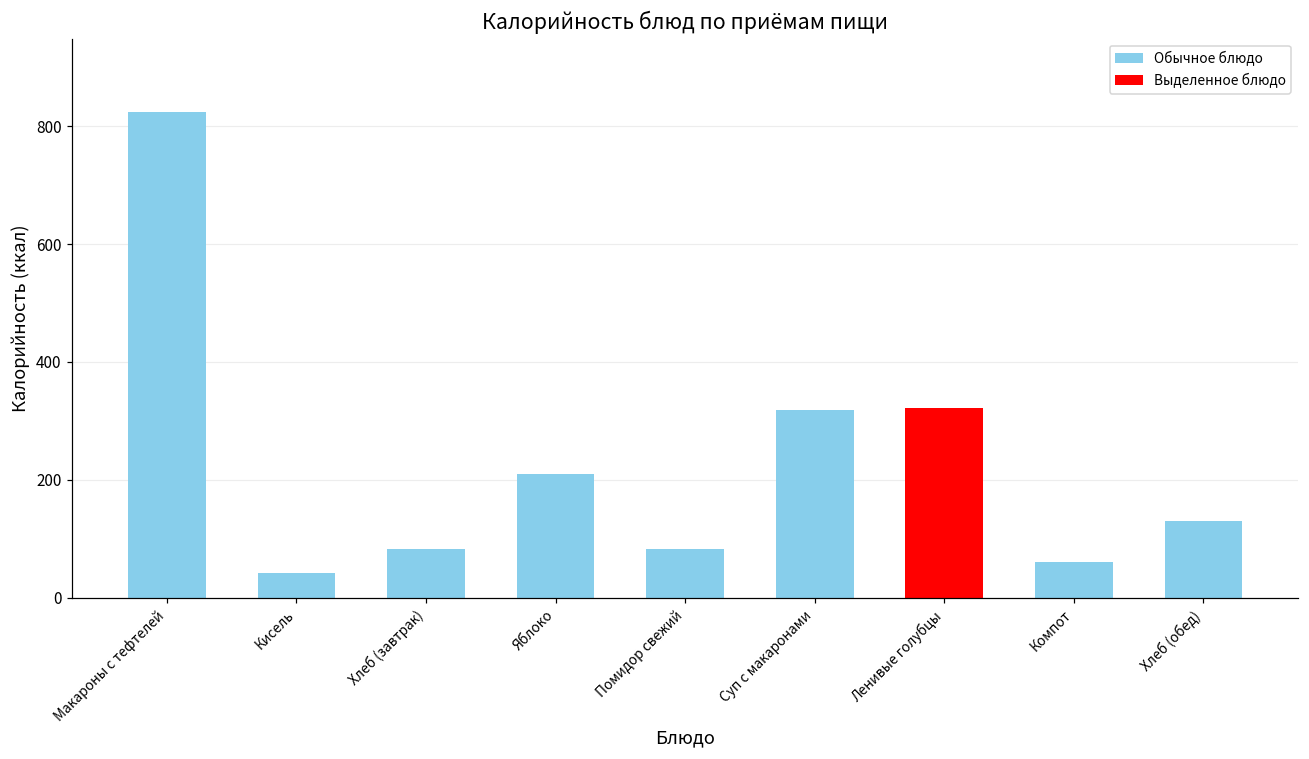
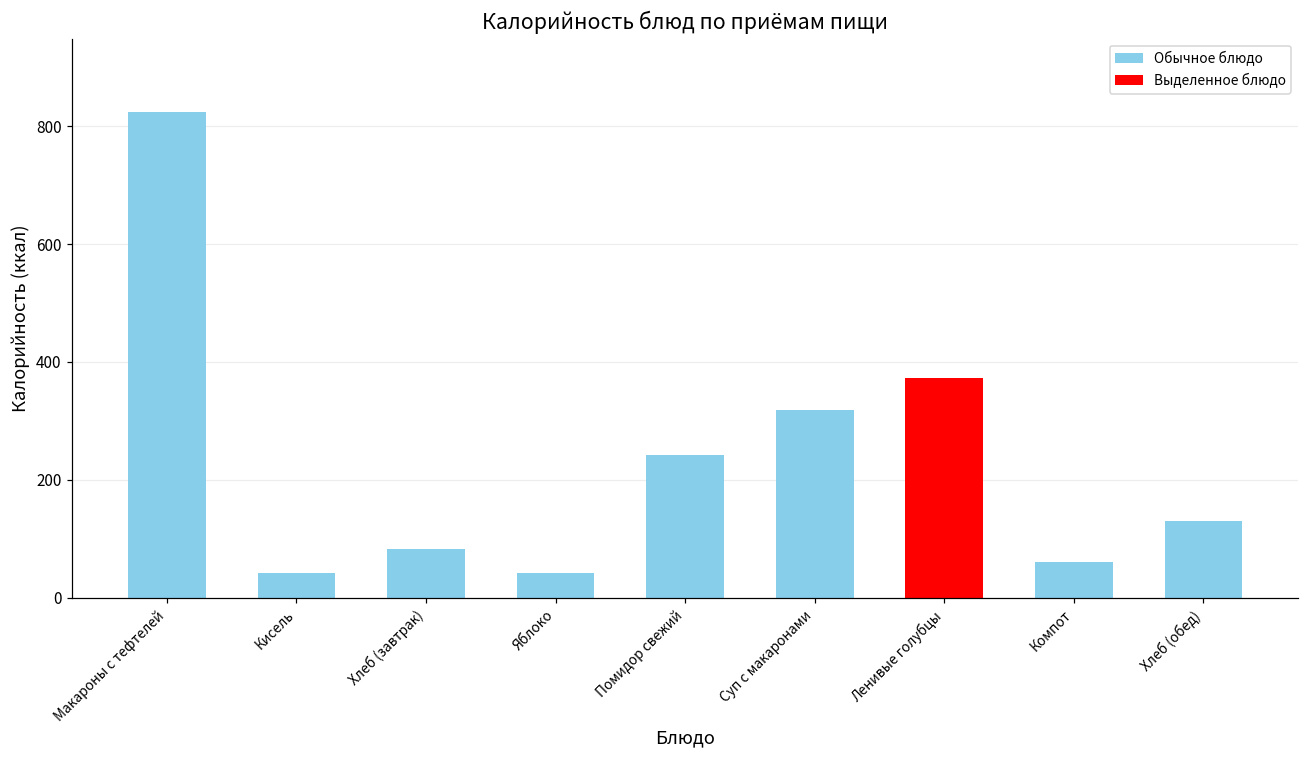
  {
    "Макароны с тефтелей": 820,
    "Кисель": 40,
    "Хлеб (завтрак)": 80,
-   "Яблоко": 210,
-   "Помидор свежий": 80,
+   "Яблоко": 40,
+   "Помидор свежий": 240,
    "Суп с макаронами": 320,
-   "Ленивые голубцы": 320,
+   "Ленивые голубцы": 370,
    "Компот": 60,
    "Хлеб (обед)": 130
  }
